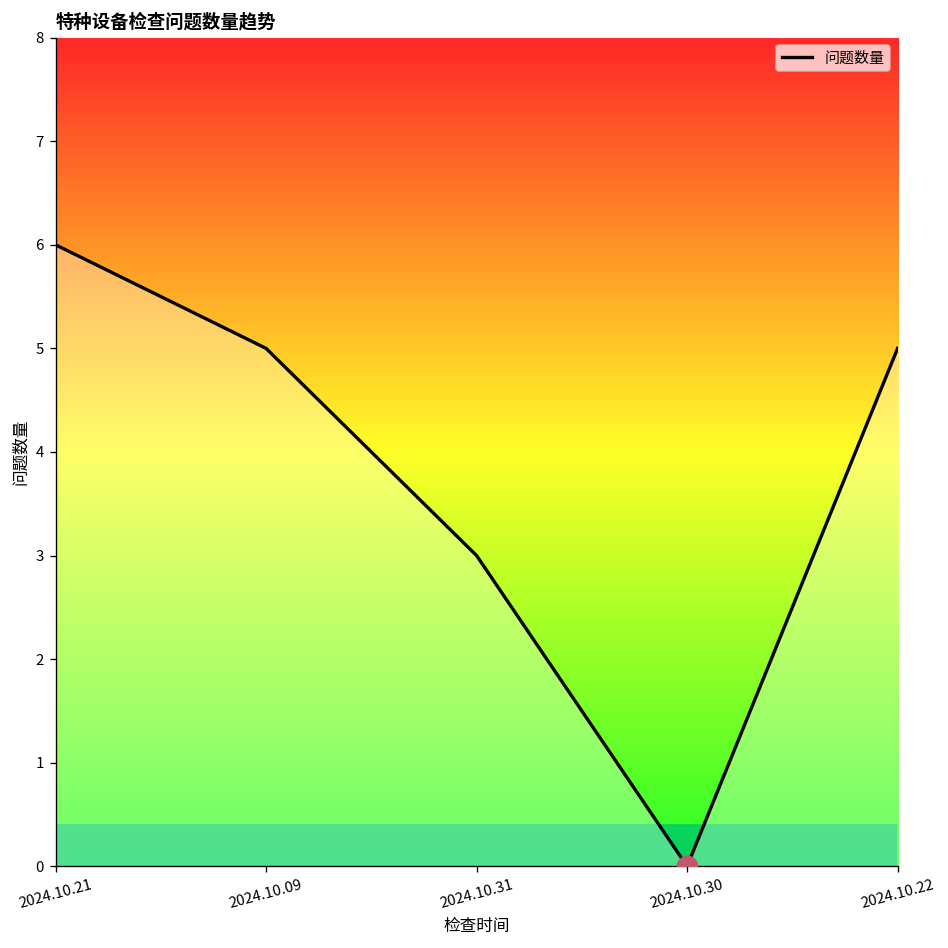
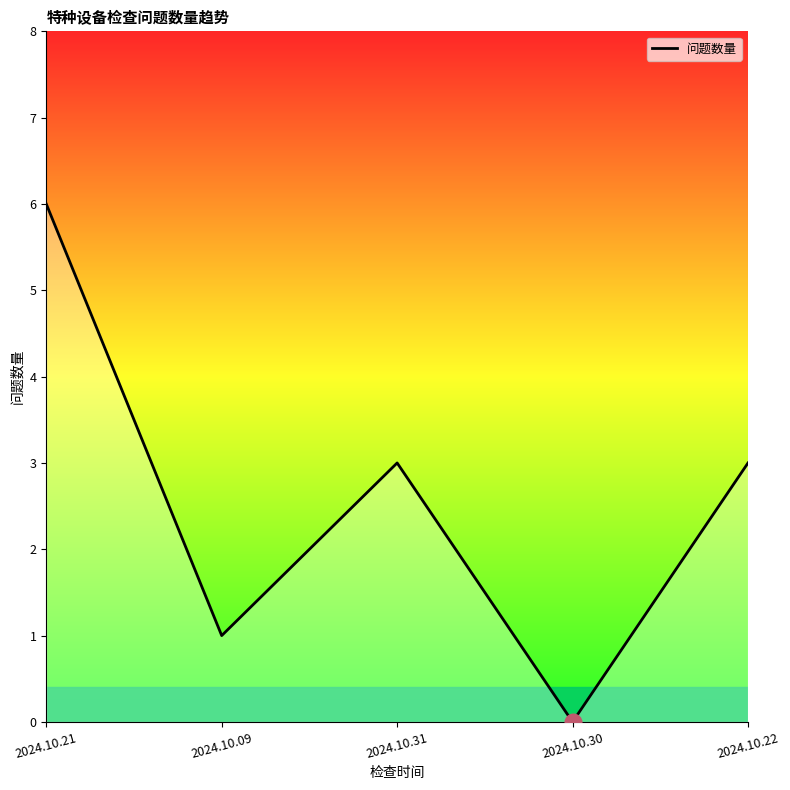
  {
    "问题数量": {
      "2024.10.21": 6,
-     "2024.10.09": 5,
+     "2024.10.09": 1,
      "2024.10.31": 3,
-     "2024.10.22": 5
+     "2024.10.22": 3
    }
  }
